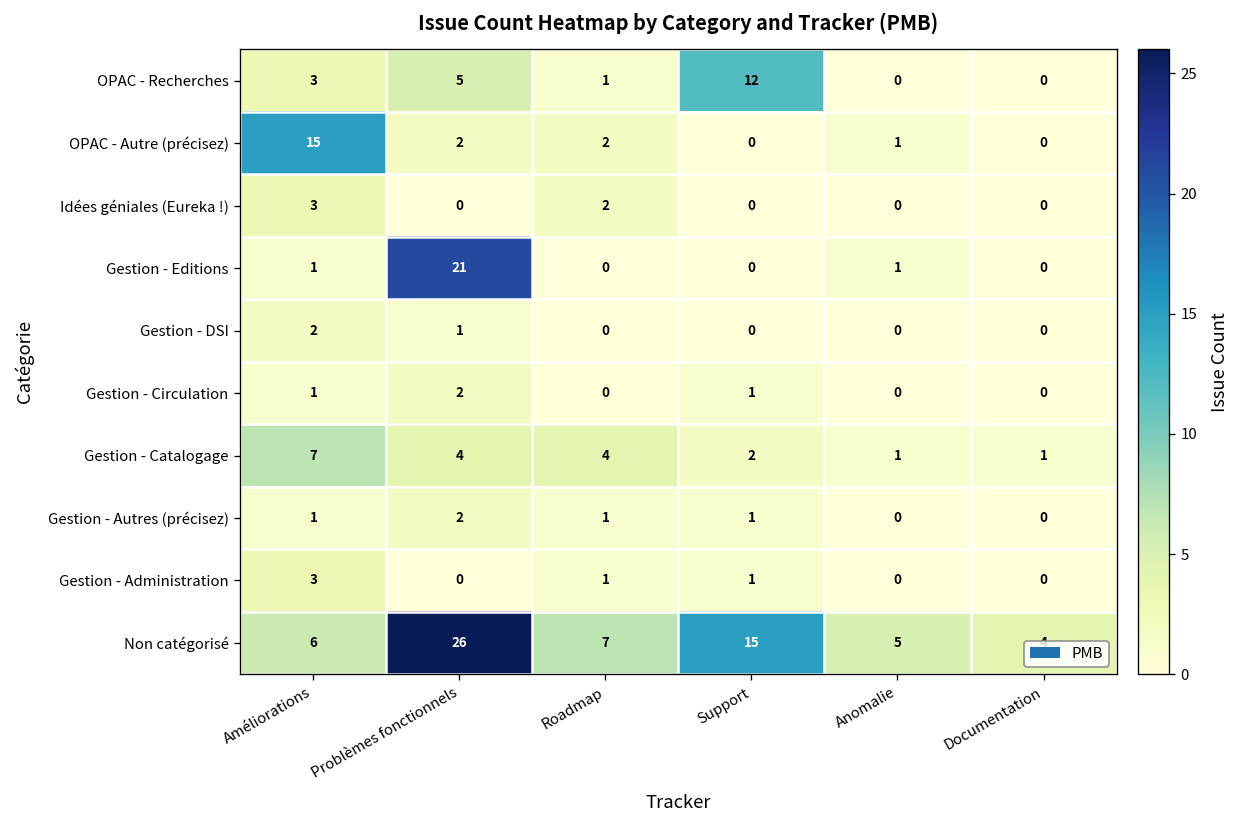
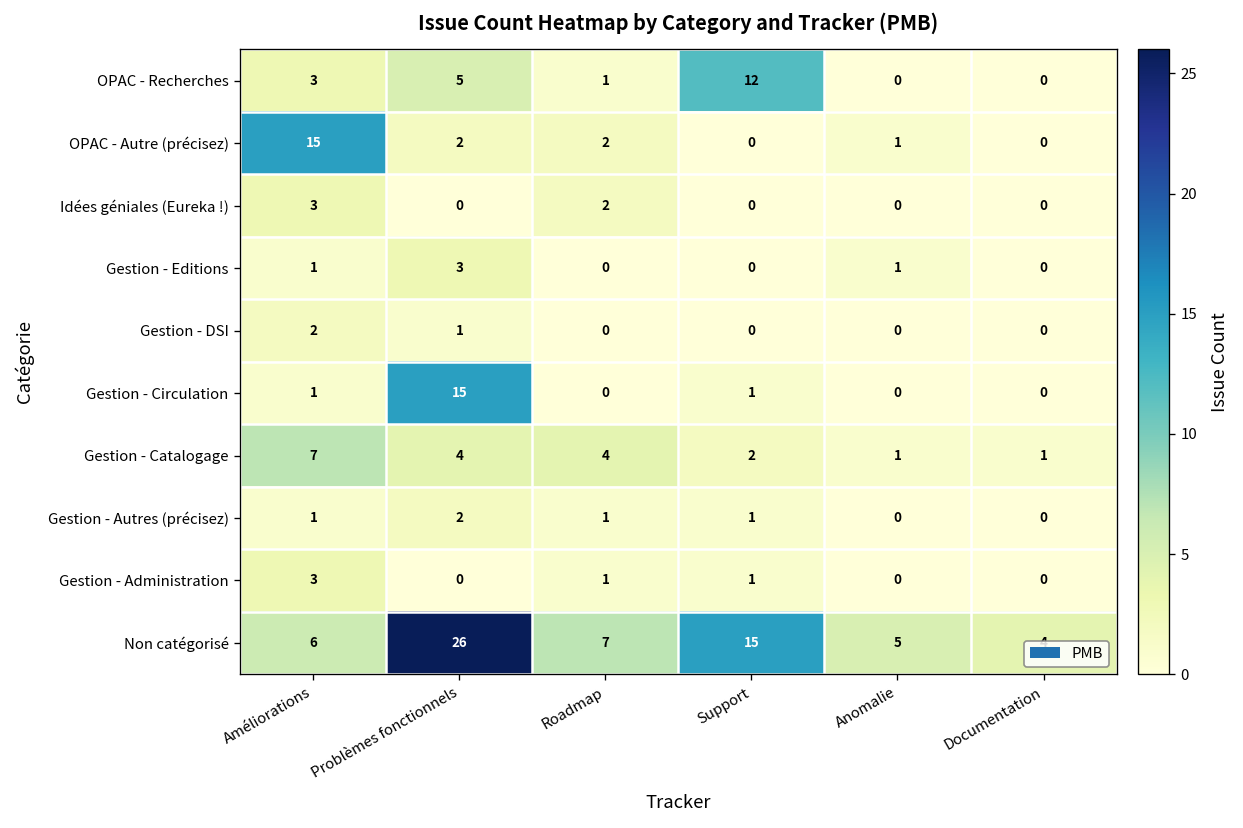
  {
    "OPAC - Recherches": {
      "Améliorations": 3,
      "Problèmes fonctionnels": 5,
      "Roadmap": 1,
      "Support": 12,
      "Anomalie": 0,
      "Documentation": 0
    },
    "OPAC - Autre (précisez)": {
      "Améliorations": 15,
      "Problèmes fonctionnels": 2,
      "Roadmap": 2,
      "Support": 0,
      "Anomalie": 1,
      "Documentation": 0
    },
    "Idées géniales (Eureka !)": {
      "Améliorations": 3,
      "Problèmes fonctionnels": 0,
      "Roadmap": 2,
      "Support": 0,
      "Anomalie": 0,
      "Documentation": 0
    },
    "Gestion - Editions": {
      "Améliorations": 1,
-     "Problèmes fonctionnels": 21,
+     "Problèmes fonctionnels": 3,
      "Roadmap": 0,
      "Support": 0,
      "Anomalie": 1,
      "Documentation": 0
    },
    "Gestion - DSI": {
      "Améliorations": 2,
      "Problèmes fonctionnels": 1,
      "Roadmap": 0,
      "Support": 0,
      "Anomalie": 0,
      "Documentation": 0
    },
    "Gestion - Circulation": {
      "Améliorations": 1,
-     "Problèmes fonctionnels": 2,
+     "Problèmes fonctionnels": 15,
      "Roadmap": 0,
      "Support": 1,
      "Anomalie": 0,
      "Documentation": 0
    },
    "Gestion - Catalogage": {
      "Améliorations": 7,
      "Problèmes fonctionnels": 4,
      "Roadmap": 4,
      "Support": 2,
      "Anomalie": 1,
      "Documentation": 1
    },
    "Gestion - Autres (précisez)": {
      "Améliorations": 1,
      "Problèmes fonctionnels": 2,
      "Roadmap": 1,
      "Support": 1,
      "Anomalie": 0,
      "Documentation": 0
    },
    "Gestion - Administration": {
      "Améliorations": 3,
      "Problèmes fonctionnels": 0,
      "Roadmap": 1,
      "Support": 1,
      "Anomalie": 0,
      "Documentation": 0
    },
    "Non catégorisé": {
      "Améliorations": 6,
      "Problèmes fonctionnels": 26,
      "Roadmap": 7,
      "Support": 15,
      "Anomalie": 5
    }
  }
